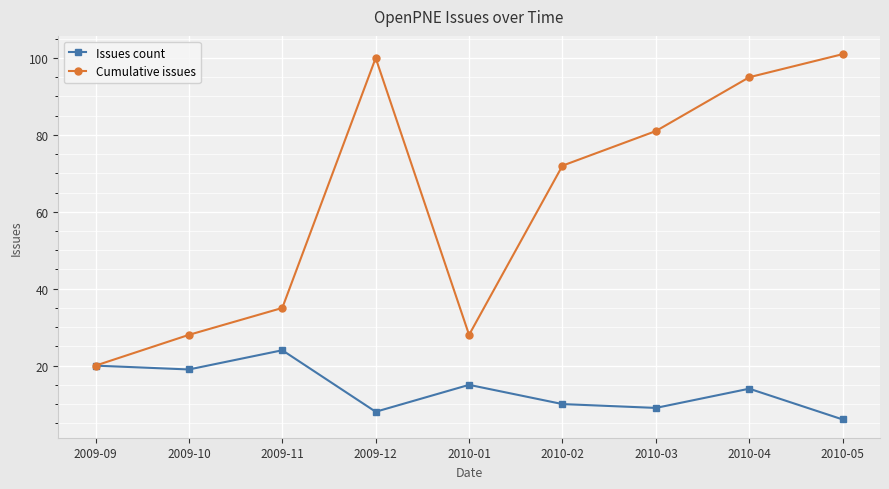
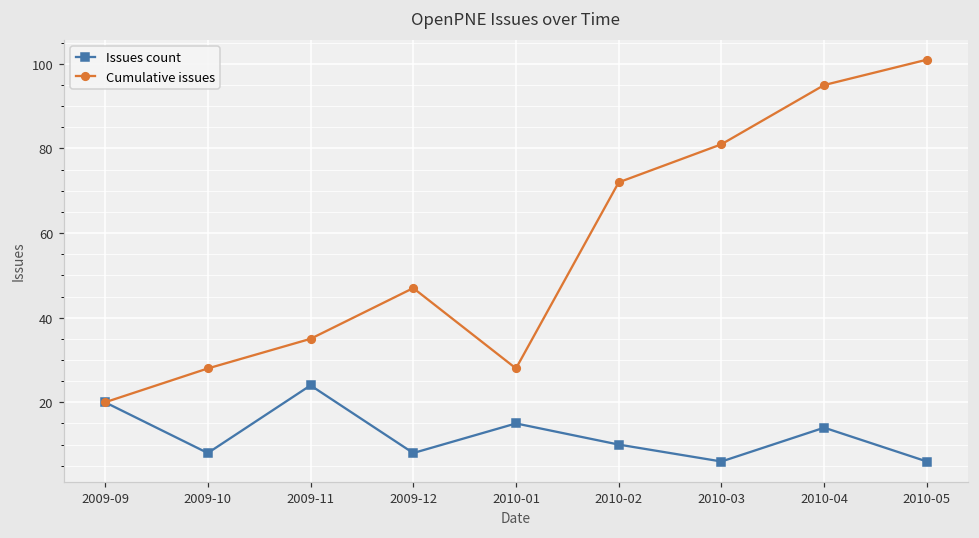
  {
    "Issues count": {
-     "2009-10": 19,
+     "2009-10": 8,
      "2009-11": 24,
      "2009-12": 8,
      "2010-01": 15,
      "2010-02": 10,
-     "2010-03": 9,
+     "2010-03": 6,
      "2010-04": 14,
      "2010-05": 6
    },
    "Cumulative issues": {
      "2009-10": 28,
      "2009-11": 35,
-     "2009-12": 100,
+     "2009-12": 47,
      "2010-01": 28,
      "2010-02": 72,
      "2010-03": 81,
      "2010-04": 95,
      "2010-05": 101
    }
  }
